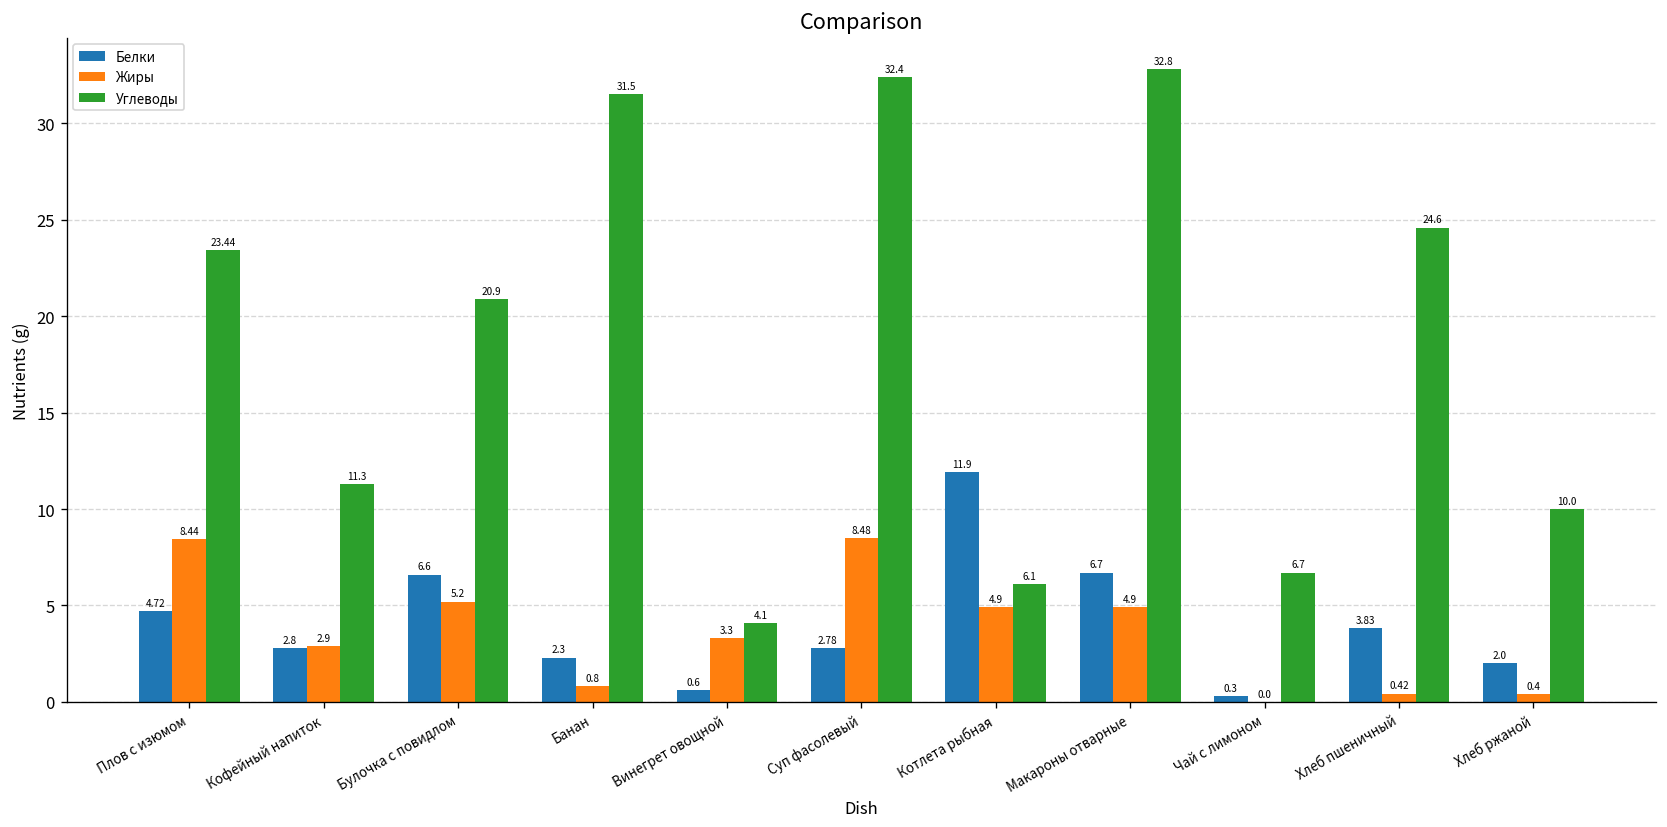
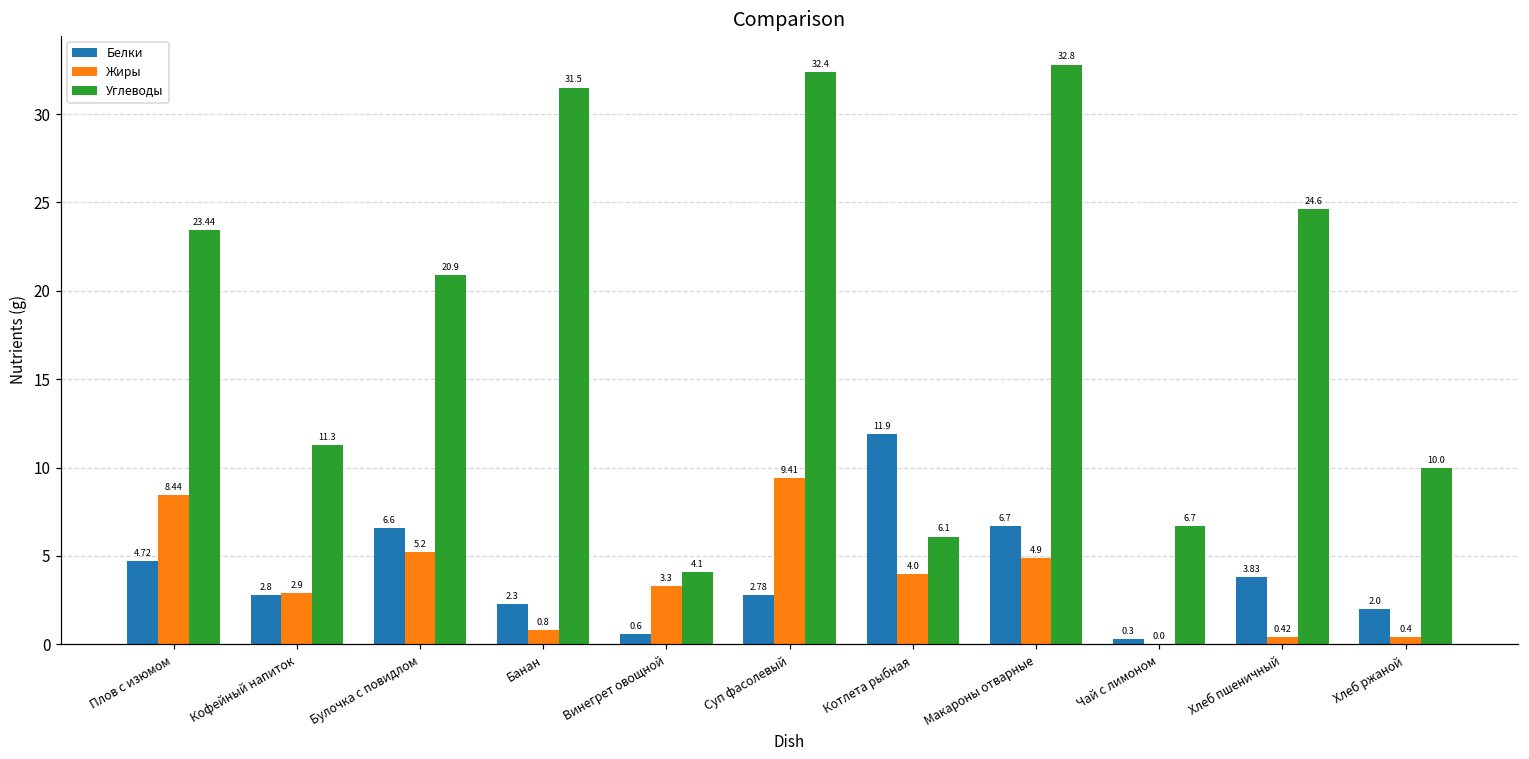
  {
    "Белки": {
      "Плов с изюмом": 4.72,
      "Кофейный напиток": 2.8,
      "Булочка с повидлом": 6.6,
      "Банан": 2.3,
      "Винегрет овощной": 0.6,
      "Суп фасолевый": 2.78,
      "Котлета рыбная": 11.9,
      "Макароны отварные": 6.7,
      "Чай с лимоном": 0.3,
      "Хлеб пшеничный": 3.83,
      "Хлеб ржаной": 2.0
    },
    "Жиры": {
      "Плов с изюмом": 8.44,
      "Кофейный напиток": 2.9,
      "Булочка с повидлом": 5.2,
      "Банан": 0.8,
      "Винегрет овощной": 3.3,
-     "Суп фасолевый": 8.48,
-     "Котлета рыбная": 4.9,
+     "Суп фасолевый": 9.41,
+     "Котлета рыбная": 4.0,
      "Макароны отварные": 4.9,
      "Чай с лимоном": 0.0,
      "Хлеб пшеничный": 0.42,
      "Хлеб ржаной": 0.4
    },
    "Углеводы": {
      "Плов с изюмом": 23.44,
      "Кофейный напиток": 11.3,
      "Булочка с повидлом": 20.9,
      "Банан": 31.5,
      "Винегрет овощной": 4.1,
      "Суп фасолевый": 32.4,
      "Котлета рыбная": 6.1,
      "Макароны отварные": 32.8,
      "Чай с лимоном": 6.7,
      "Хлеб пшеничный": 24.6,
      "Хлеб ржаной": 10.0
    }
  }
